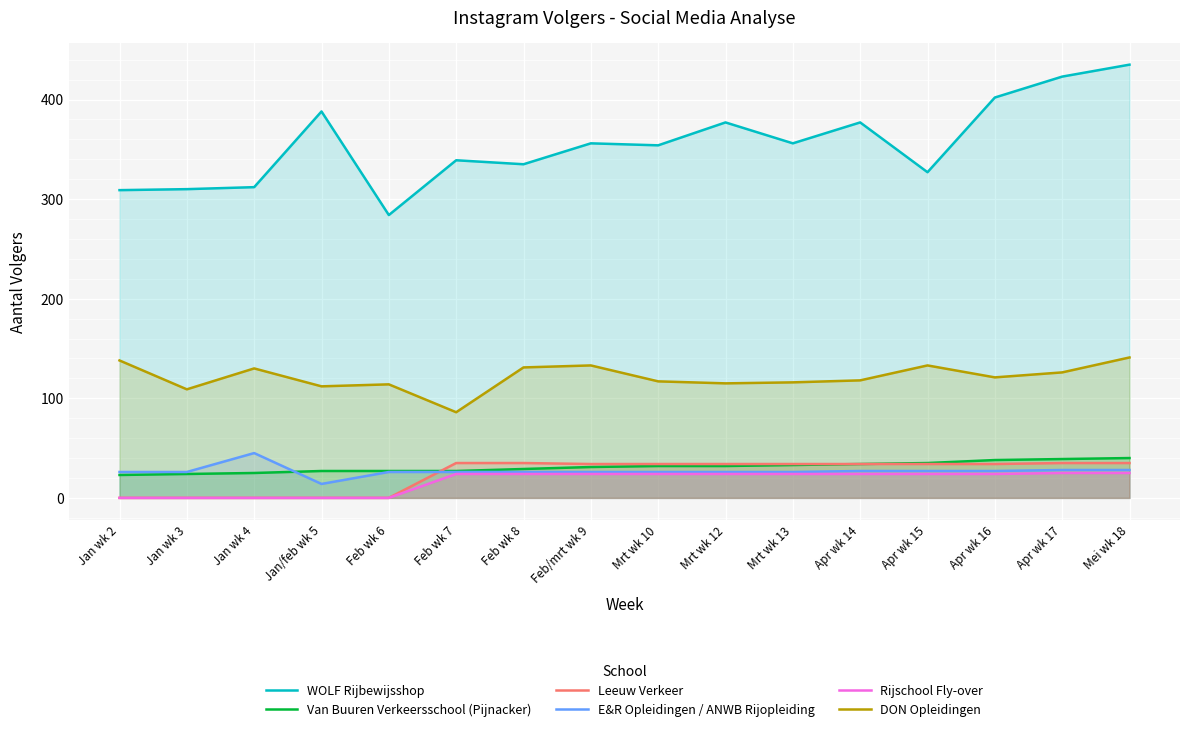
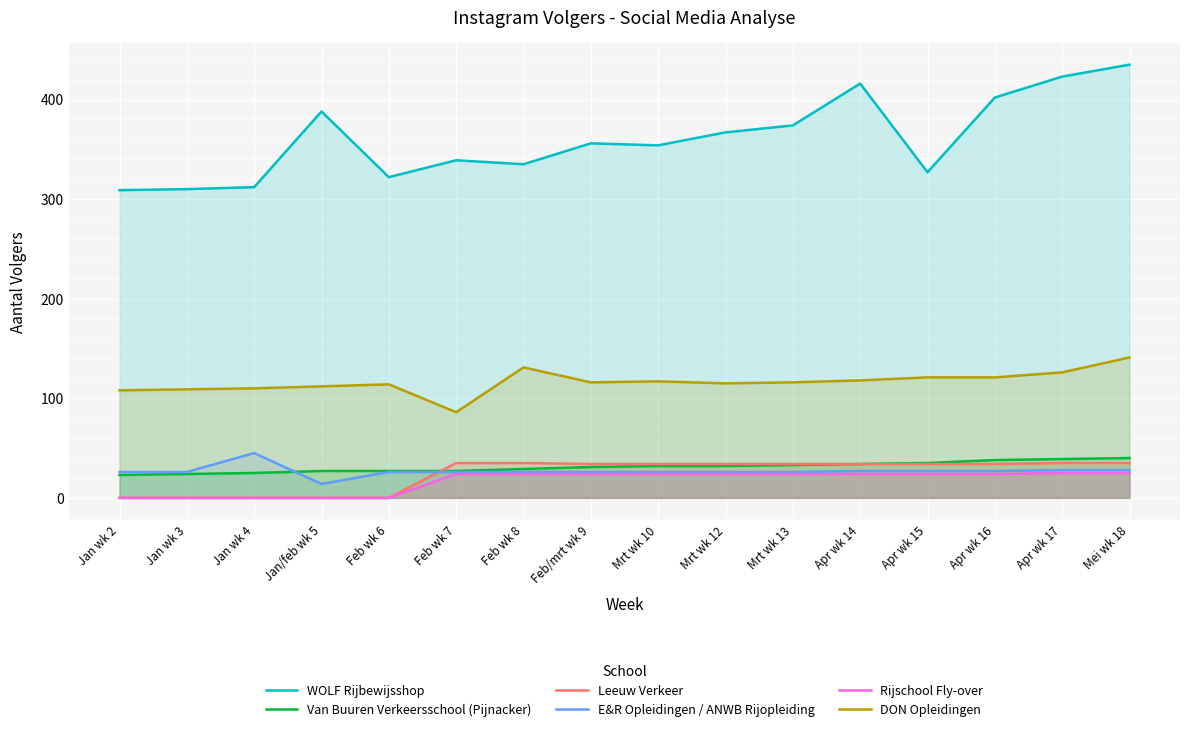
  {
    "WOLF Rijbewijsshop": {
      "Jan wk 2": 310,
      "Jan wk 3": 310,
      "Jan wk 4": 310,
      "Jan/feb wk 5": 390,
-     "Feb wk 6": 280,
+     "Feb wk 6": 320,
      "Feb wk 7": 340,
      "Feb wk 8": 340,
      "Feb/mrt wk 9": 360,
      "Mrt wk 10": 350,
-     "Mrt wk 12": 380,
-     "Mrt wk 13": 360,
-     "Apr wk 14": 380,
+     "Mrt wk 12": 370,
+     "Mrt wk 13": 370,
+     "Apr wk 14": 420,
      "Apr wk 15": 330,
      "Apr wk 16": 400,
      "Apr wk 17": 420,
      "Mei wk 18": 440
    },
    "Van Buuren Verkeersschool (Pijnacker)": {
      "Jan wk 2": 20,
      "Jan wk 4": 30,
      "Jan/feb wk 5": 30,
      "Feb wk 8": 30,
      "Feb/mrt wk 9": 30,
      "Apr wk 16": 40,
      "Apr wk 17": 40,
      "Mei wk 18": 40
    },
    "Leeuw Verkeer": {
      "Feb wk 7": 40,
      "Feb wk 8": 40,
      "Feb/mrt wk 9": 30,
      "Apr wk 16": 30,
      "Apr wk 17": 40,
      "Mei wk 18": 40
    },
    "E&R Opleidingen / ANWB Rijopleiding": {
      "Jan wk 2": 30,
      "Jan wk 4": 50,
      "Jan/feb wk 5": 10,
      "Apr wk 14": 30,
      "Apr wk 15": 30,
      "Apr wk 16": 30,
      "Apr wk 17": 30,
      "Mei wk 18": 30
    },
    "Rijschool Fly-over": {
      "Apr wk 14": 20,
      "Apr wk 15": 20,
      "Apr wk 16": 20,
      "Apr wk 17": 30,
      "Mei wk 18": 30
    },
    "DON Opleidingen": {
-     "Jan wk 2": 140,
+     "Jan wk 2": 110,
      "Jan wk 3": 110,
-     "Jan wk 4": 130,
+     "Jan wk 4": 110,
      "Jan/feb wk 5": 110,
      "Feb wk 6": 110,
      "Feb wk 7": 90,
      "Feb wk 8": 130,
-     "Feb/mrt wk 9": 130,
+     "Feb/mrt wk 9": 120,
      "Mrt wk 10": 120,
      "Mrt wk 12": 120,
      "Mrt wk 13": 120,
      "Apr wk 14": 120,
-     "Apr wk 15": 130,
+     "Apr wk 15": 120,
      "Apr wk 16": 120,
      "Apr wk 17": 130,
      "Mei wk 18": 140
    }
  }
